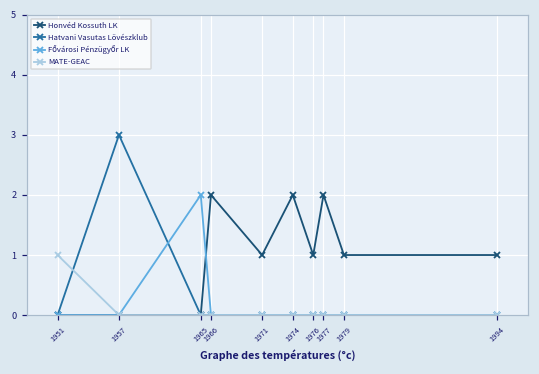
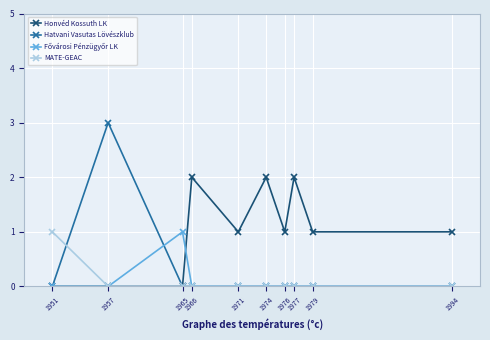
  {
    "Fővárosi Pénzügyőr LK": {
-     "1965": 2
+     "1965": 1
    },
    "MATE-GEAC": {
      "1951": 1
    }
  }
